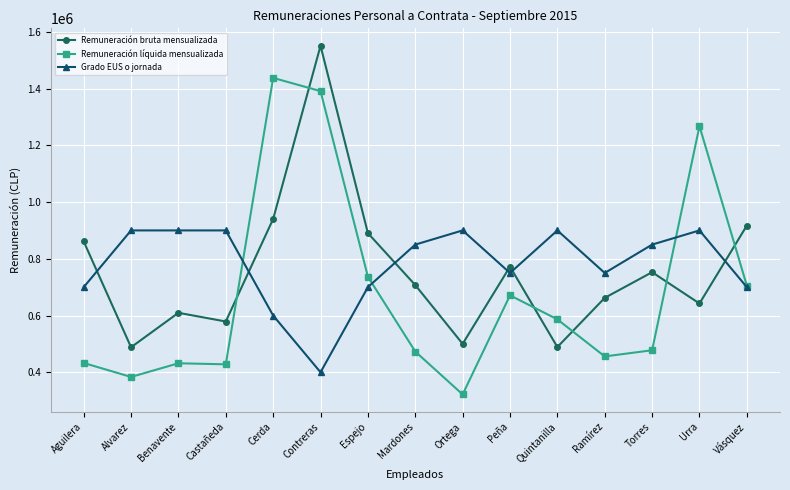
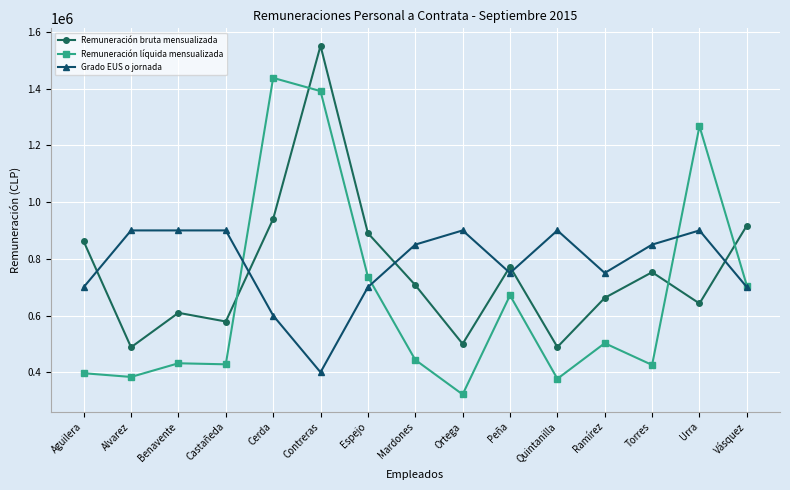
  {
    "Remuneración líquida mensualizada": {
-     "Aguilera": 430000,
+     "Aguilera": 400000,
      "Alvarez": 380000,
      "Benavente": 430000,
      "Castañeda": 430000,
      "Cerda": 1440000,
      "Contreras": 1390000,
      "Espejo": 740000,
-     "Mardones": 470000,
+     "Mardones": 440000,
      "Ortega": 320000,
      "Peña": 670000,
-     "Quintanilla": 590000,
-     "Ramírez": 460000,
-     "Torres": 480000,
+     "Quintanilla": 380000,
+     "Ramírez": 500000,
+     "Torres": 430000,
      "Urra": 1270000
    }
  }
